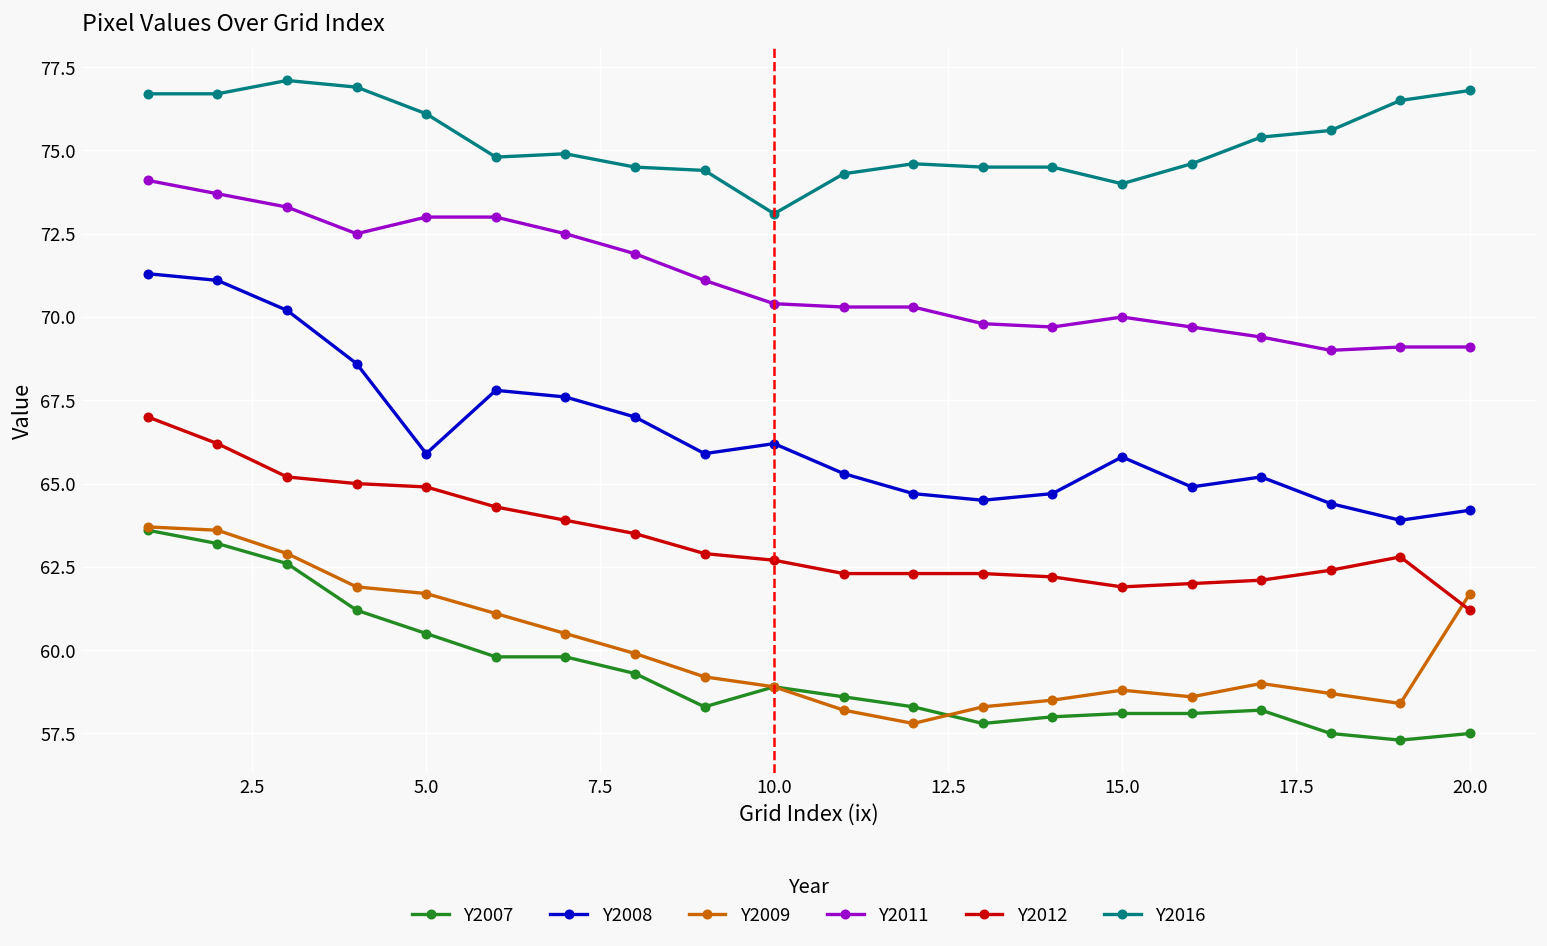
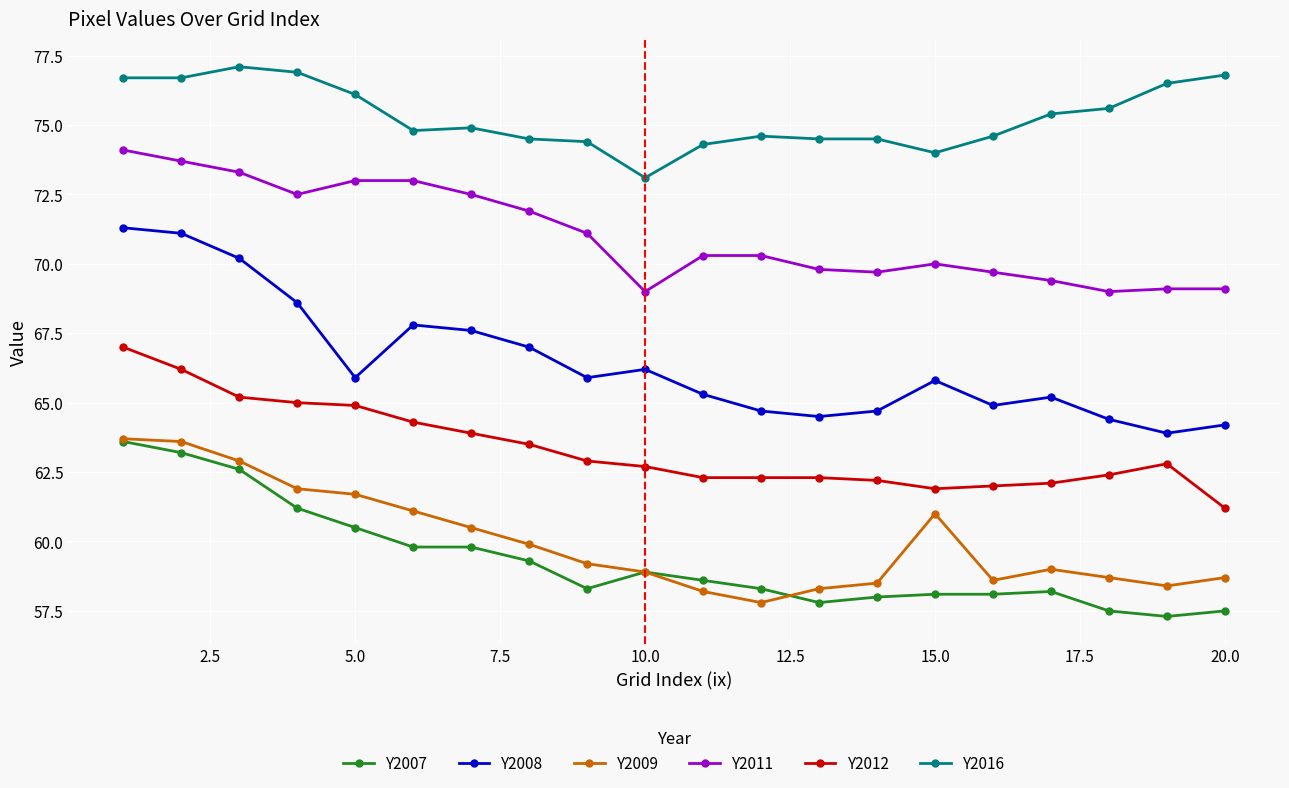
  {
    "Y2007": {
      "5.0": 60.5,
      "15.0": 58.1,
      "20.0": 57.5
    },
    "Y2008": {
      "5.0": 65.9,
      "10.0": 66.2,
      "15.0": 65.8,
      "20.0": 64.2
    },
    "Y2009": {
      "5.0": 61.7,
-     "15.0": 58.8,
-     "20.0": 61.7
+     "15.0": 61.0,
+     "20.0": 58.7
    },
    "Y2011": {
      "5.0": 73.0,
-     "10.0": 70.4,
+     "10.0": 69.0,
      "15.0": 70.0,
      "20.0": 69.1
    },
    "Y2012": {
      "5.0": 64.9,
      "10.0": 62.7,
      "15.0": 61.9,
      "20.0": 61.2
    },
    "Y2016": {
      "5.0": 76.1,
      "10.0": 73.1,
      "15.0": 74.0,
      "20.0": 76.8
    }
  }
